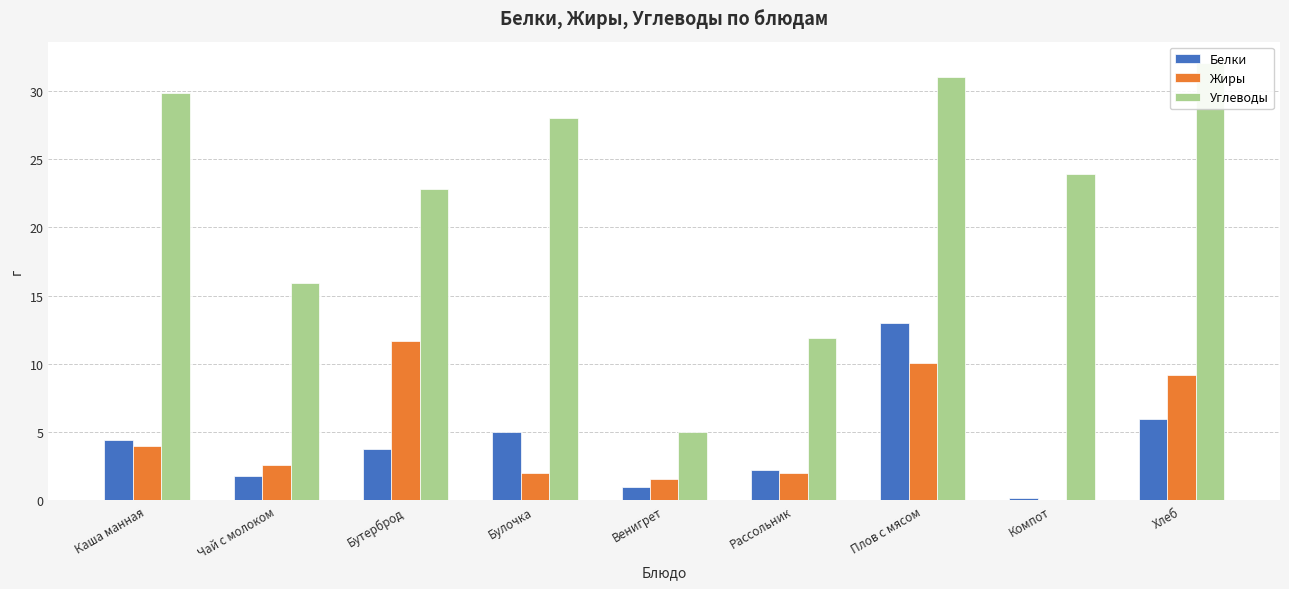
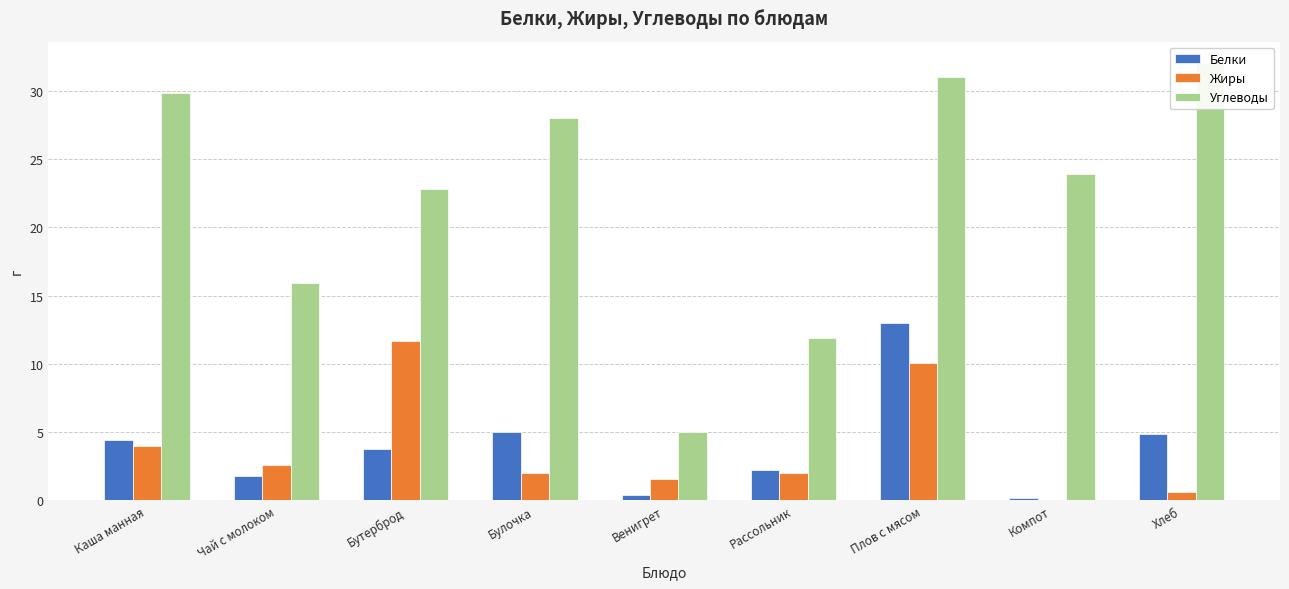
  {
    "Белки": {
      "Каша манная": 4.4,
      "Чай с молоком": 1.8,
      "Бутерброд": 3.8,
      "Булочка": 5.0,
-     "Венигрет": 1.0,
+     "Венигрет": 0.4,
      "Рассольник": 2.2,
      "Плов с мясом": 13.0,
-     "Хлеб": 6.0
+     "Хлеб": 4.9
    },
    "Жиры": {
      "Каша манная": 4.0,
      "Чай с молоком": 2.6,
      "Бутерброд": 11.7,
      "Булочка": 2.0,
      "Венигрет": 1.6,
      "Рассольник": 2.0,
      "Плов с мясом": 10.1,
-     "Хлеб": 9.2
+     "Хлеб": 0.6
    },
    "Углеводы": {
      "Каша манная": 29.8,
      "Чай с молоком": 15.9,
      "Бутерброд": 22.8,
      "Булочка": 28.0,
      "Венигрет": 5.0,
      "Рассольник": 11.9,
      "Плов с мясом": 31.0,
      "Компот": 23.9
    }
  }
